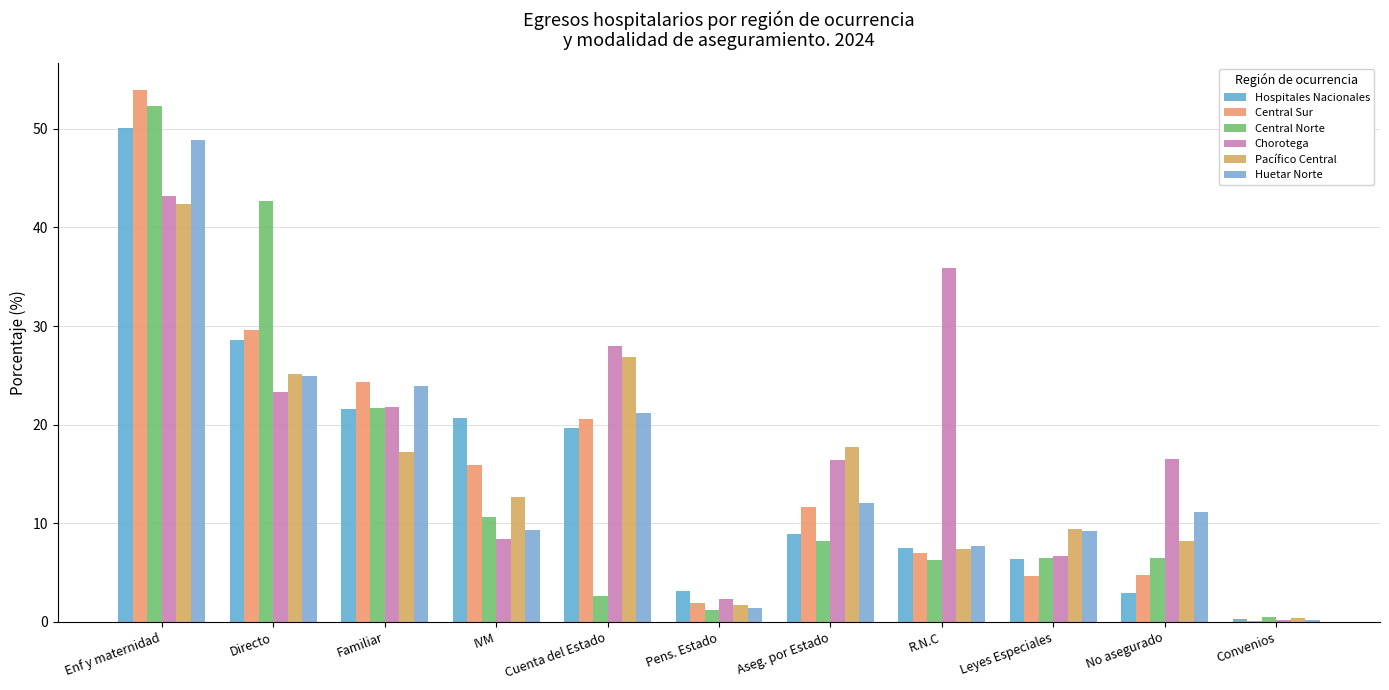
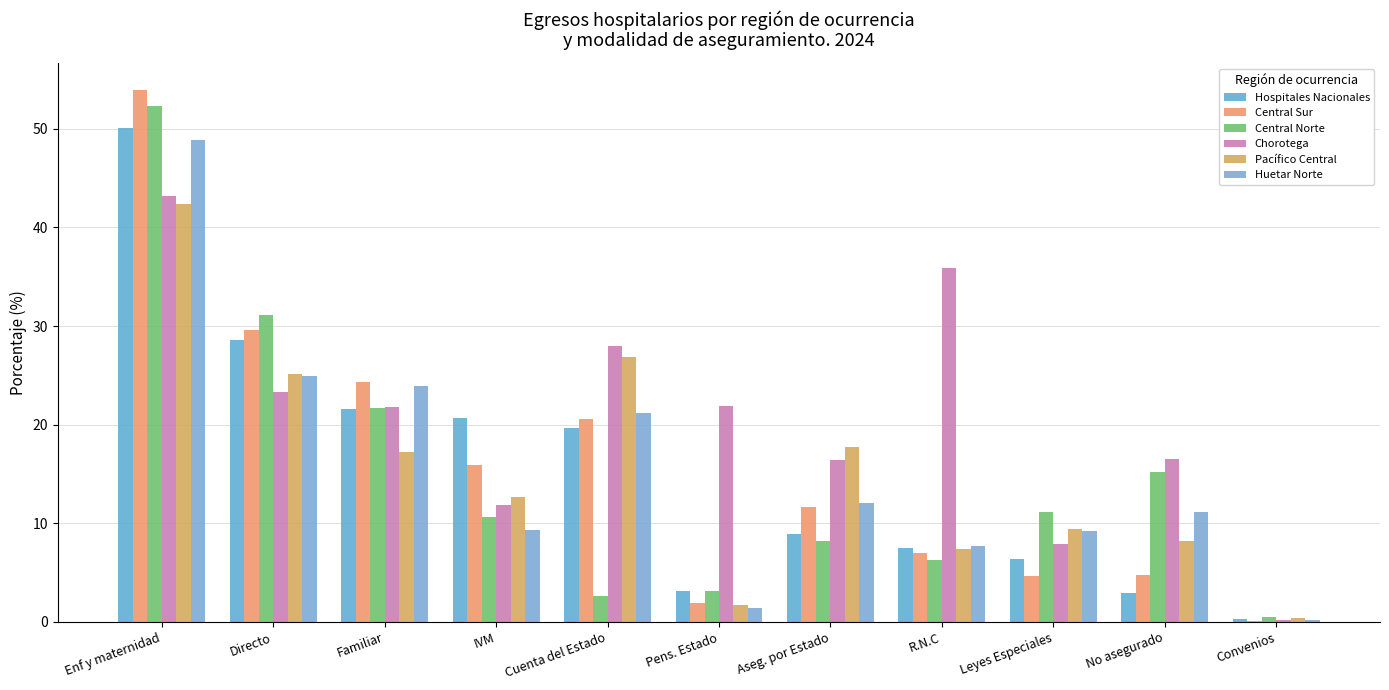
  {
    "Central Norte": {
      "Enf y maternidad": 52,
-     "Directo": 43,
+     "Directo": 31,
      "Familiar": 22,
      "IVM": 11,
      "Cuenta del Estado": 3,
-     "Pens. Estado": 1,
+     "Pens. Estado": 3,
      "Aseg. por Estado": 8,
      "R.N.C": 6,
-     "Leyes Especiales": 7,
-     "No asegurado": 7,
+     "Leyes Especiales": 11,
+     "No asegurado": 15,
      "Convenios": 0
    },
    "Chorotega": {
      "Enf y maternidad": 43,
      "Directo": 23,
      "Familiar": 22,
-     "IVM": 8,
+     "IVM": 12,
      "Cuenta del Estado": 28,
-     "Pens. Estado": 2,
+     "Pens. Estado": 22,
      "Aseg. por Estado": 16,
      "R.N.C": 36,
-     "Leyes Especiales": 7,
+     "Leyes Especiales": 8,
      "No asegurado": 16
    }
  }
